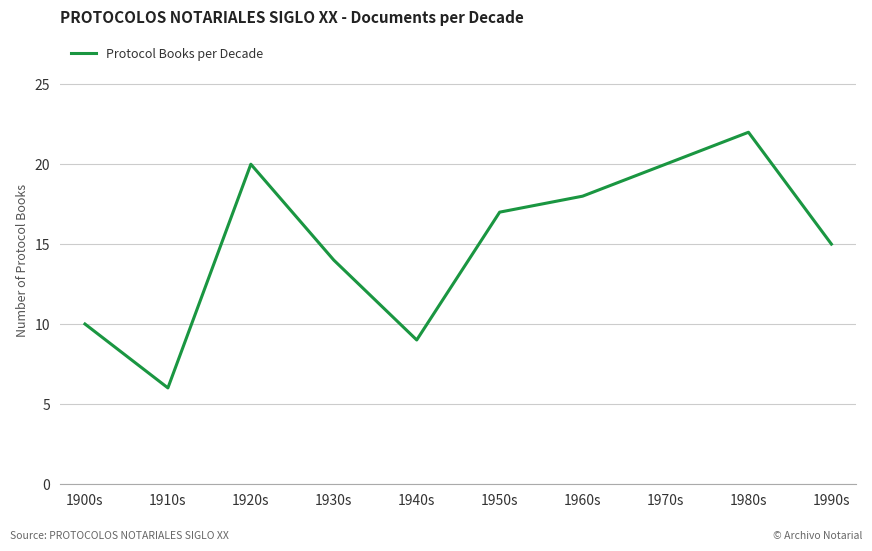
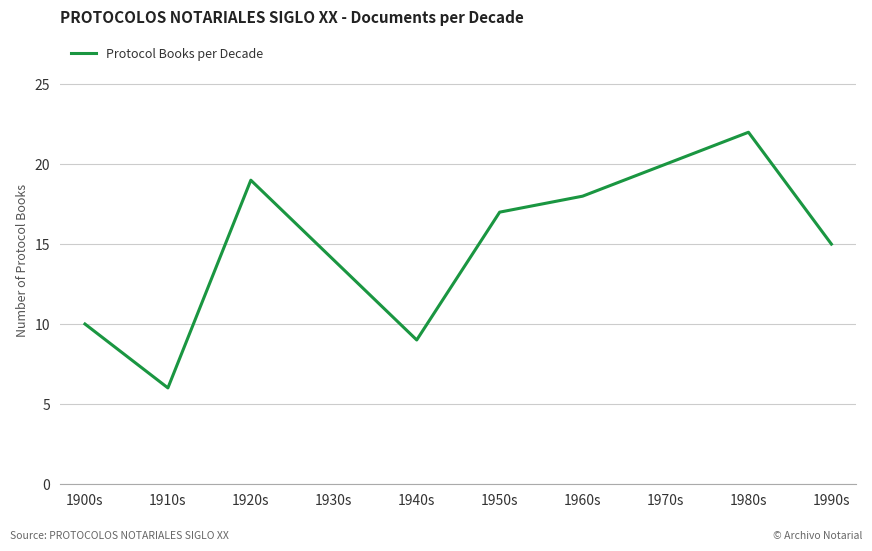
  {
    "1900s": 10,
    "1910s": 6,
-   "1920s": 20,
+   "1920s": 19,
    "1930s": 14,
    "1940s": 9,
    "1950s": 17,
    "1960s": 18,
    "1970s": 20,
    "1980s": 22,
    "1990s": 15
  }
